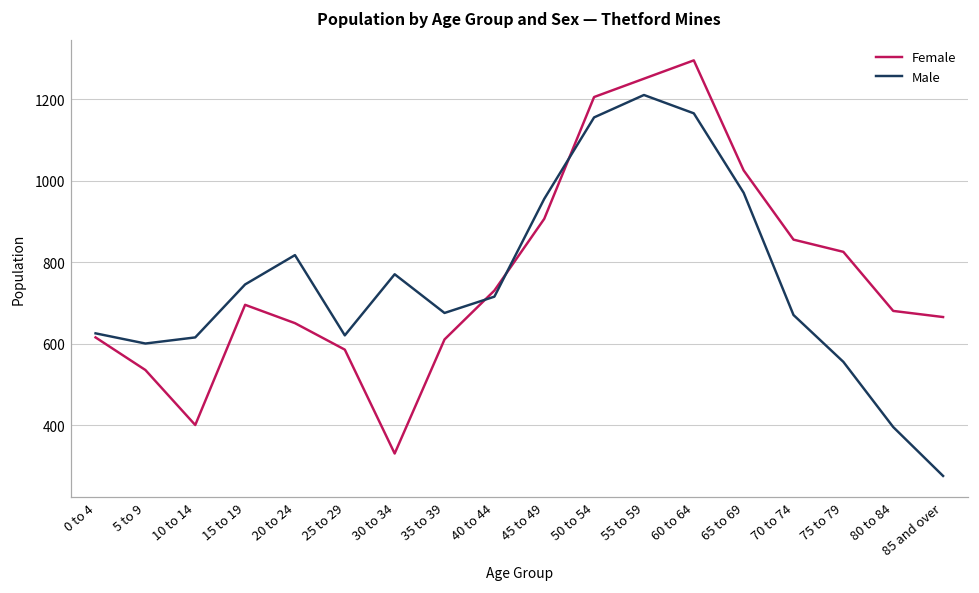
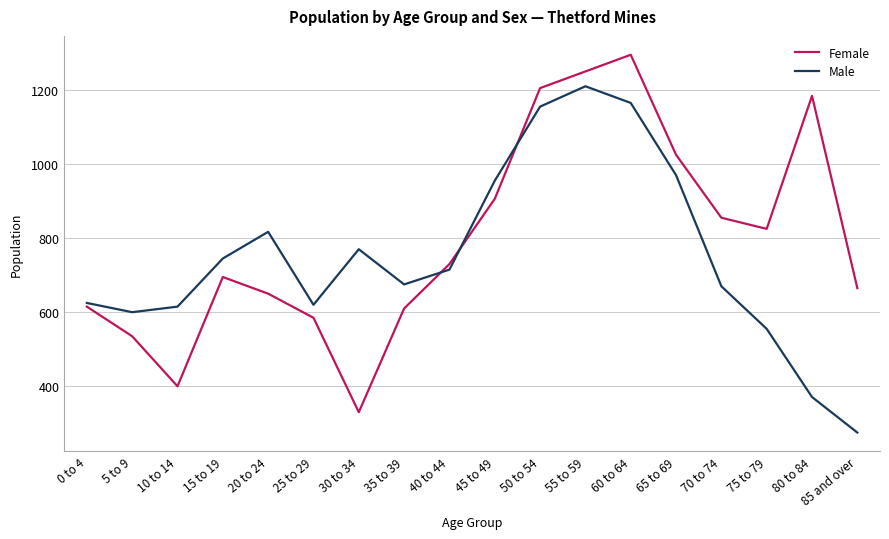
  {
    "Female": {
      "0 to 4": 620,
      "5 to 9": 540,
      "10 to 14": 400,
      "15 to 19": 700,
      "20 to 24": 650,
      "25 to 29": 590,
      "30 to 34": 330,
      "35 to 39": 610,
      "40 to 44": 730,
      "45 to 49": 910,
      "50 to 54": 1210,
      "55 to 59": 1250,
      "60 to 64": 1300,
      "65 to 69": 1030,
      "70 to 74": 860,
      "75 to 79": 830,
-     "80 to 84": 680,
+     "80 to 84": 1180,
      "85 and over": 670
    },
    "Male": {
      "0 to 4": 630,
      "5 to 9": 600,
      "10 to 14": 620,
      "15 to 19": 750,
      "20 to 24": 820,
      "25 to 29": 620,
      "30 to 34": 770,
      "35 to 39": 680,
      "40 to 44": 720,
      "45 to 49": 960,
      "50 to 54": 1160,
      "55 to 59": 1210,
      "60 to 64": 1170,
      "65 to 69": 970,
      "70 to 74": 670,
      "75 to 79": 560,
-     "80 to 84": 400,
+     "80 to 84": 370,
      "85 and over": 280
    }
  }
